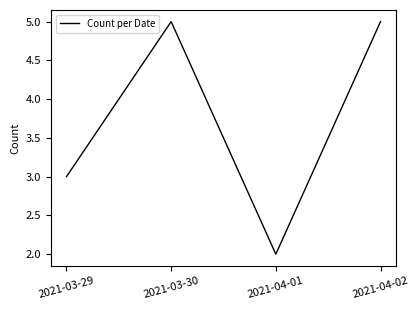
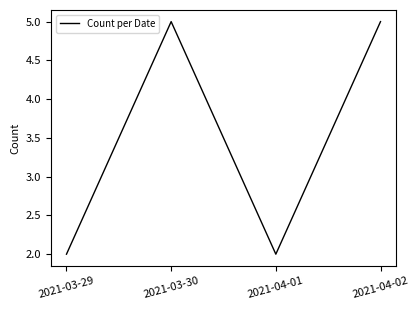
  {
-   "2021-03-29": 3,
+   "2021-03-29": 2,
    "2021-03-30": 5,
    "2021-04-01": 2,
    "2021-04-02": 5
  }
